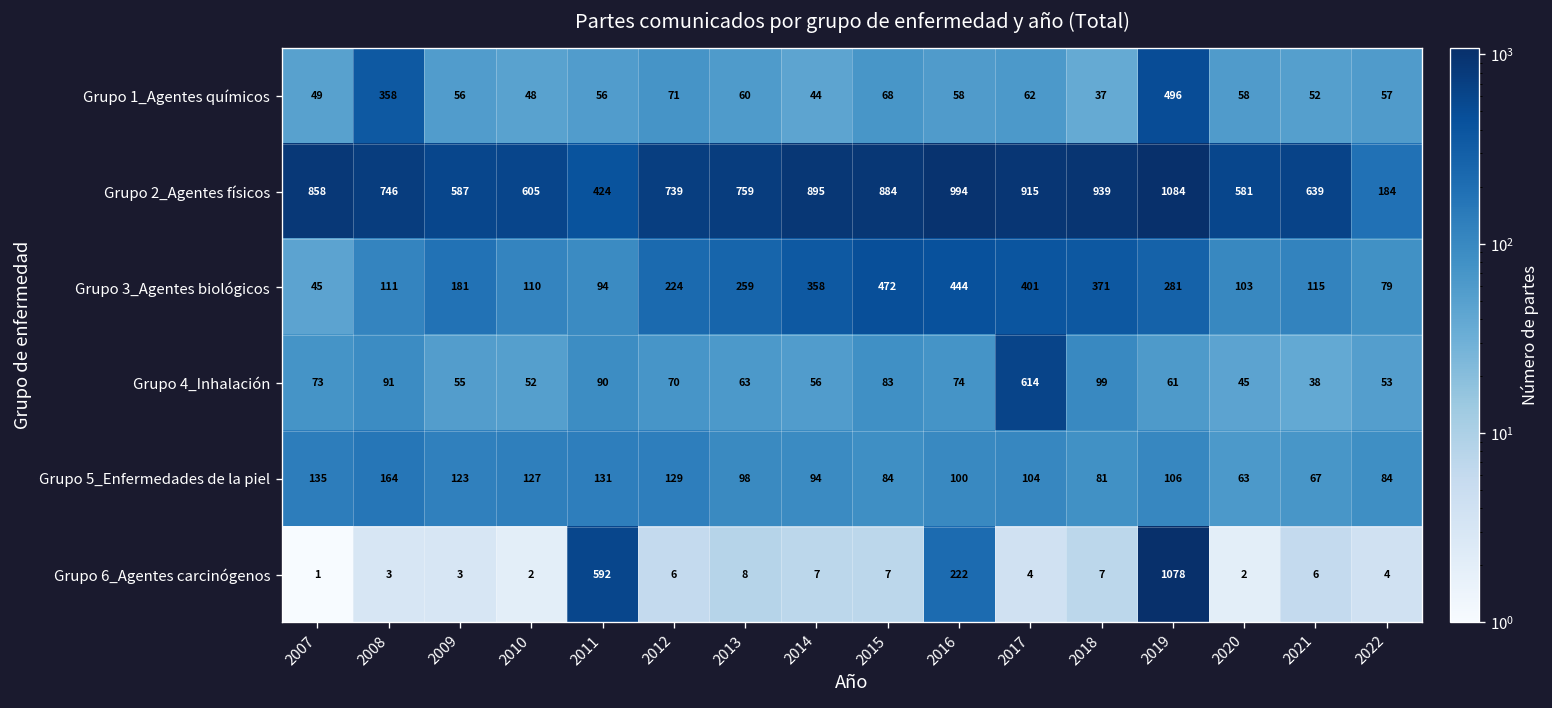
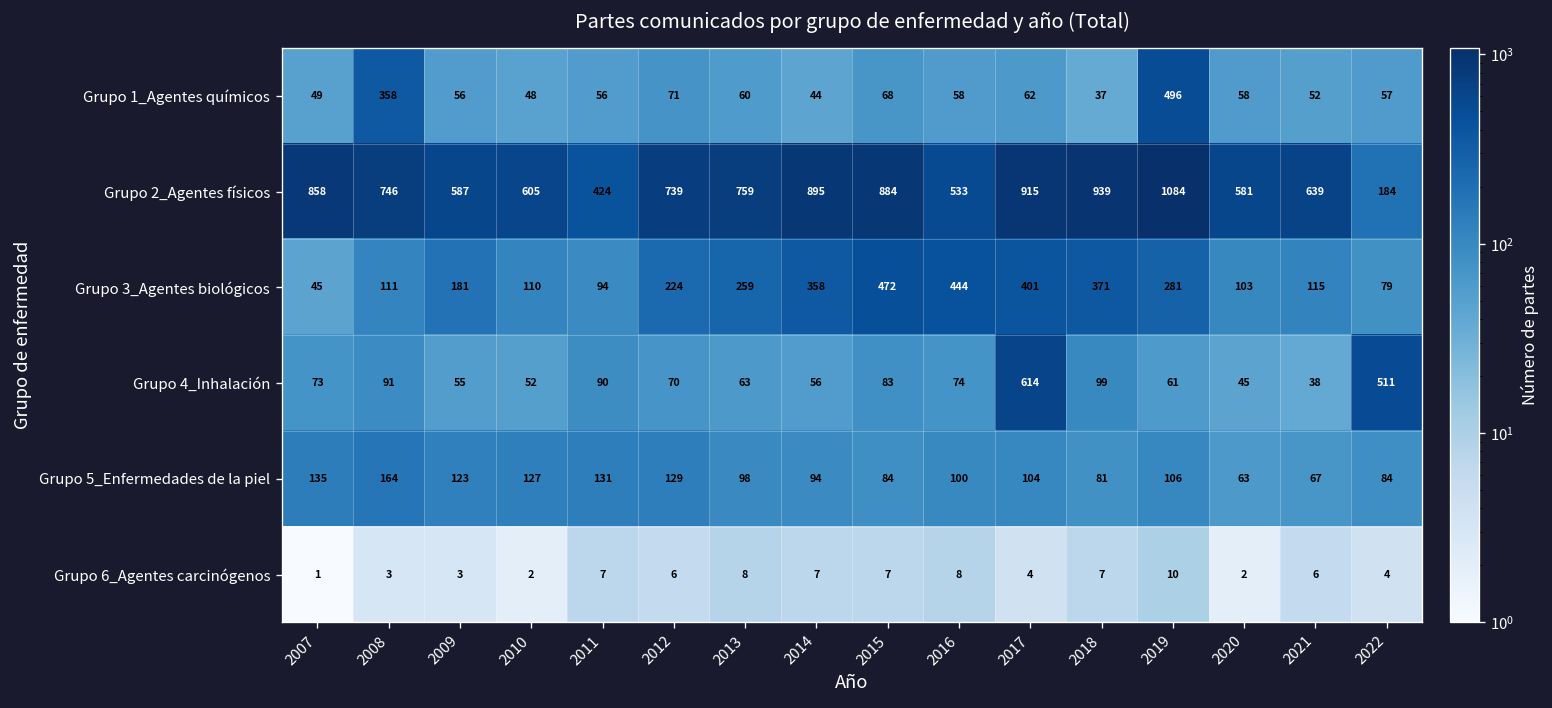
  {
    "Grupo 1_Agentes químicos": {
      "2007": 49,
      "2008": 358,
      "2009": 56,
      "2010": 48,
      "2011": 56,
      "2012": 71,
      "2013": 60,
      "2014": 44,
      "2015": 68,
      "2016": 58,
      "2017": 62,
      "2018": 37,
      "2019": 496,
      "2020": 58,
      "2021": 52,
      "2022": 57
    },
    "Grupo 2_Agentes físicos": {
      "2007": 858,
      "2008": 746,
      "2009": 587,
      "2010": 605,
      "2011": 424,
      "2012": 739,
      "2013": 759,
      "2014": 895,
      "2015": 884,
-     "2016": 994,
+     "2016": 533,
      "2017": 915,
      "2018": 939,
      "2019": 1084,
      "2020": 581,
      "2021": 639,
      "2022": 184
    },
    "Grupo 3_Agentes biológicos": {
      "2007": 45,
      "2008": 111,
      "2009": 181,
      "2010": 110,
      "2011": 94,
      "2012": 224,
      "2013": 259,
      "2014": 358,
      "2015": 472,
      "2016": 444,
      "2017": 401,
      "2018": 371,
      "2019": 281,
      "2020": 103,
      "2021": 115,
      "2022": 79
    },
    "Grupo 4_Inhalación": {
      "2007": 73,
      "2008": 91,
      "2009": 55,
      "2010": 52,
      "2011": 90,
      "2012": 70,
      "2013": 63,
      "2014": 56,
      "2015": 83,
      "2016": 74,
      "2017": 614,
      "2018": 99,
      "2019": 61,
      "2020": 45,
      "2021": 38,
-     "2022": 53
+     "2022": 511
    },
    "Grupo 5_Enfermedades de la piel": {
      "2007": 135,
      "2008": 164,
      "2009": 123,
      "2010": 127,
      "2011": 131,
      "2012": 129,
      "2013": 98,
      "2014": 94,
      "2015": 84,
      "2016": 100,
      "2017": 104,
      "2018": 81,
      "2019": 106,
      "2020": 63,
      "2021": 67,
      "2022": 84
    },
    "Grupo 6_Agentes carcinógenos": {
      "2007": 1,
      "2008": 3,
      "2009": 3,
      "2010": 2,
-     "2011": 592,
+     "2011": 7,
      "2012": 6,
      "2013": 8,
      "2014": 7,
      "2015": 7,
-     "2016": 222,
+     "2016": 8,
      "2017": 4,
      "2018": 7,
-     "2019": 1078,
+     "2019": 10,
      "2020": 2,
      "2021": 6,
      "2022": 4
    }
  }
